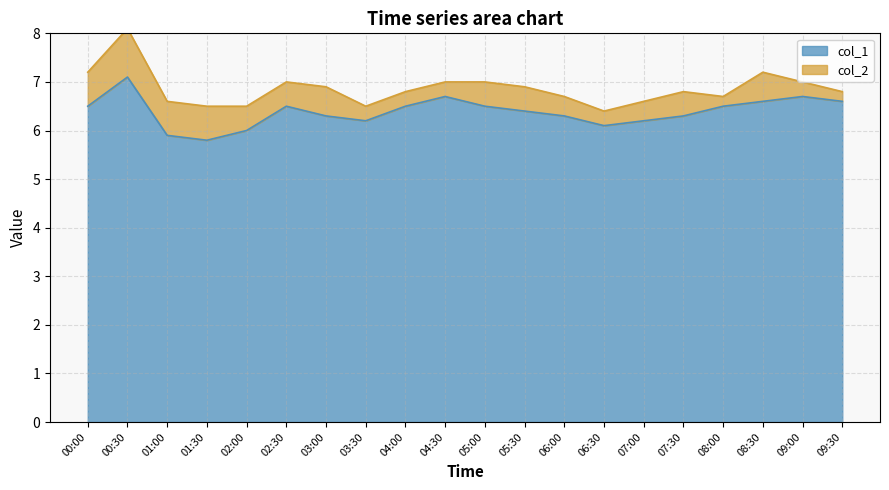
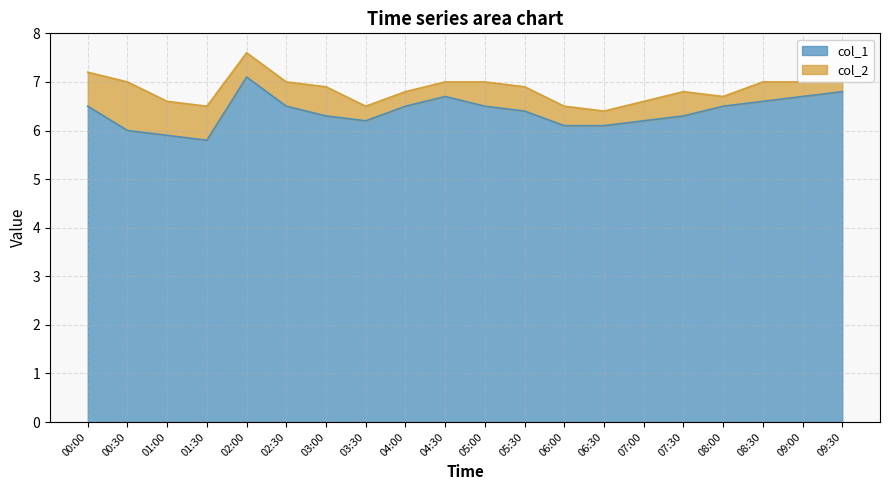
  {
    "col_1": {
      "00:00": 6.5,
-     "00:30": 7.1,
+     "00:30": 6.0,
      "01:00": 5.9,
      "01:30": 5.8,
-     "02:00": 6.0,
+     "02:00": 7.1,
      "02:30": 6.5,
      "03:00": 6.3,
      "03:30": 6.2,
      "04:00": 6.5,
      "04:30": 6.7,
      "05:00": 6.5,
      "05:30": 6.4,
-     "06:00": 6.3,
+     "06:00": 6.1,
      "06:30": 6.1,
      "07:00": 6.2,
      "07:30": 6.3,
      "08:00": 6.5,
      "08:30": 6.6,
      "09:00": 6.7,
-     "09:30": 6.6
+     "09:30": 6.8
    },
    "col_2": {
      "00:00": 0.7,
      "01:00": 0.7,
      "01:30": 0.7,
      "02:00": 0.5,
      "02:30": 0.5,
      "03:00": 0.6,
      "03:30": 0.3,
      "04:00": 0.3,
      "04:30": 0.3,
      "05:00": 0.5,
      "05:30": 0.5,
      "06:00": 0.4,
      "06:30": 0.3,
      "07:00": 0.4,
      "07:30": 0.5,
      "08:00": 0.2,
-     "08:30": 0.6,
+     "08:30": 0.4,
      "09:00": 0.3,
      "09:30": 0.2
    }
  }
